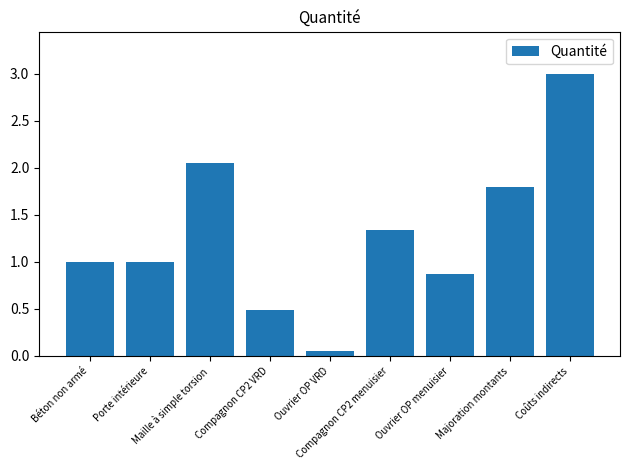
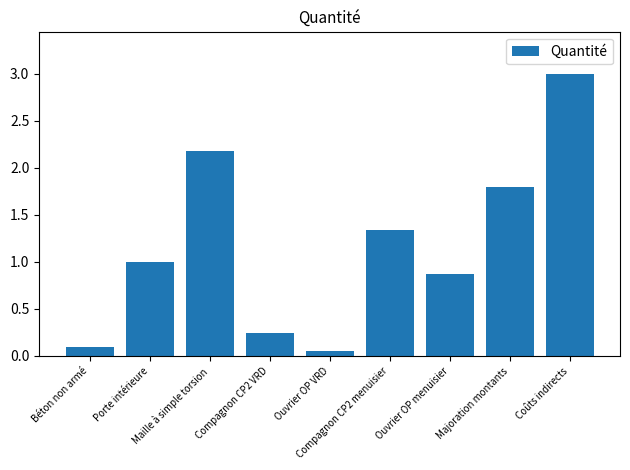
  {
-   "Béton non armé": 1.0,
+   "Béton non armé": 0.1,
    "Porte intérieure": 1.0,
-   "Maille à simple torsion": 2.1,
-   "Compagnon CP2 VRD": 0.5,
+   "Maille à simple torsion": 2.2,
+   "Compagnon CP2 VRD": 0.2,
    "Ouvrier OP VRD": 0.1,
    "Compagnon CP2 menuisier": 1.3,
    "Ouvrier OP menuisier": 0.9,
    "Majoration montants": 1.8,
    "Coûts indirects": 3.0
  }
